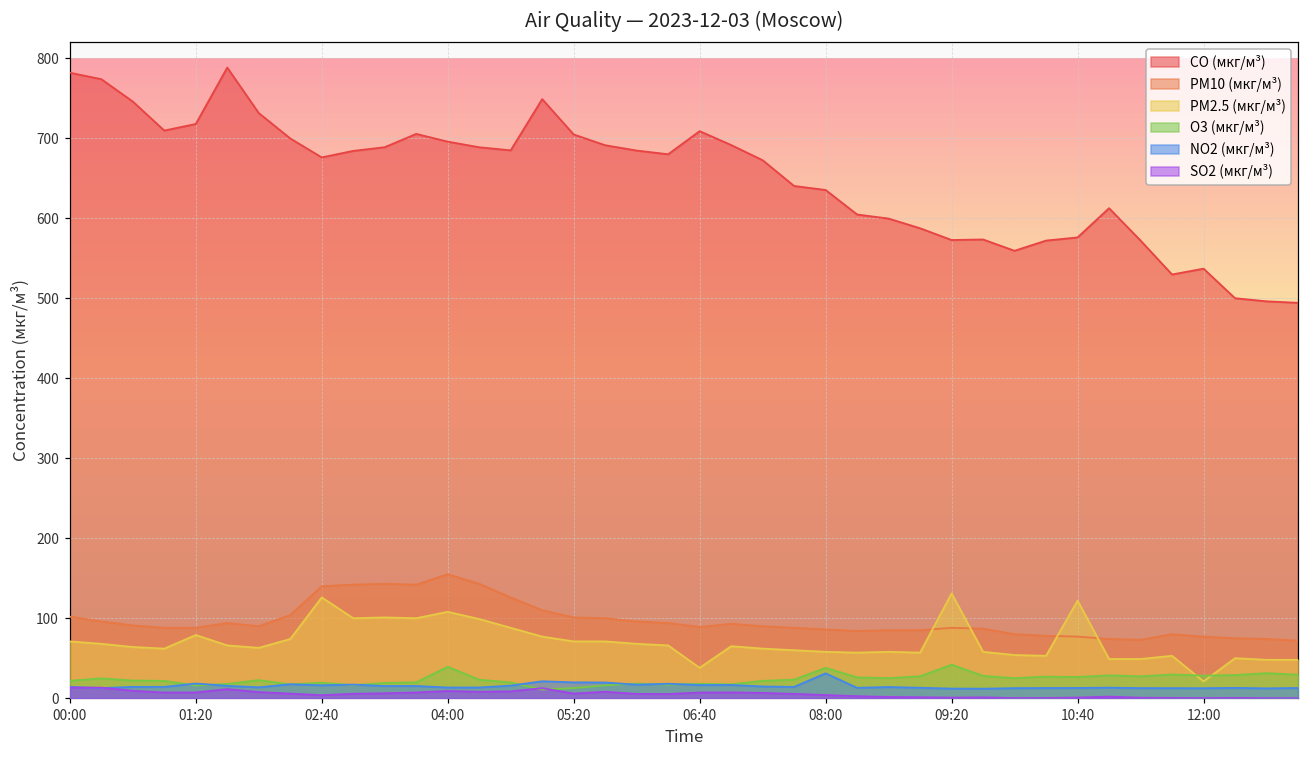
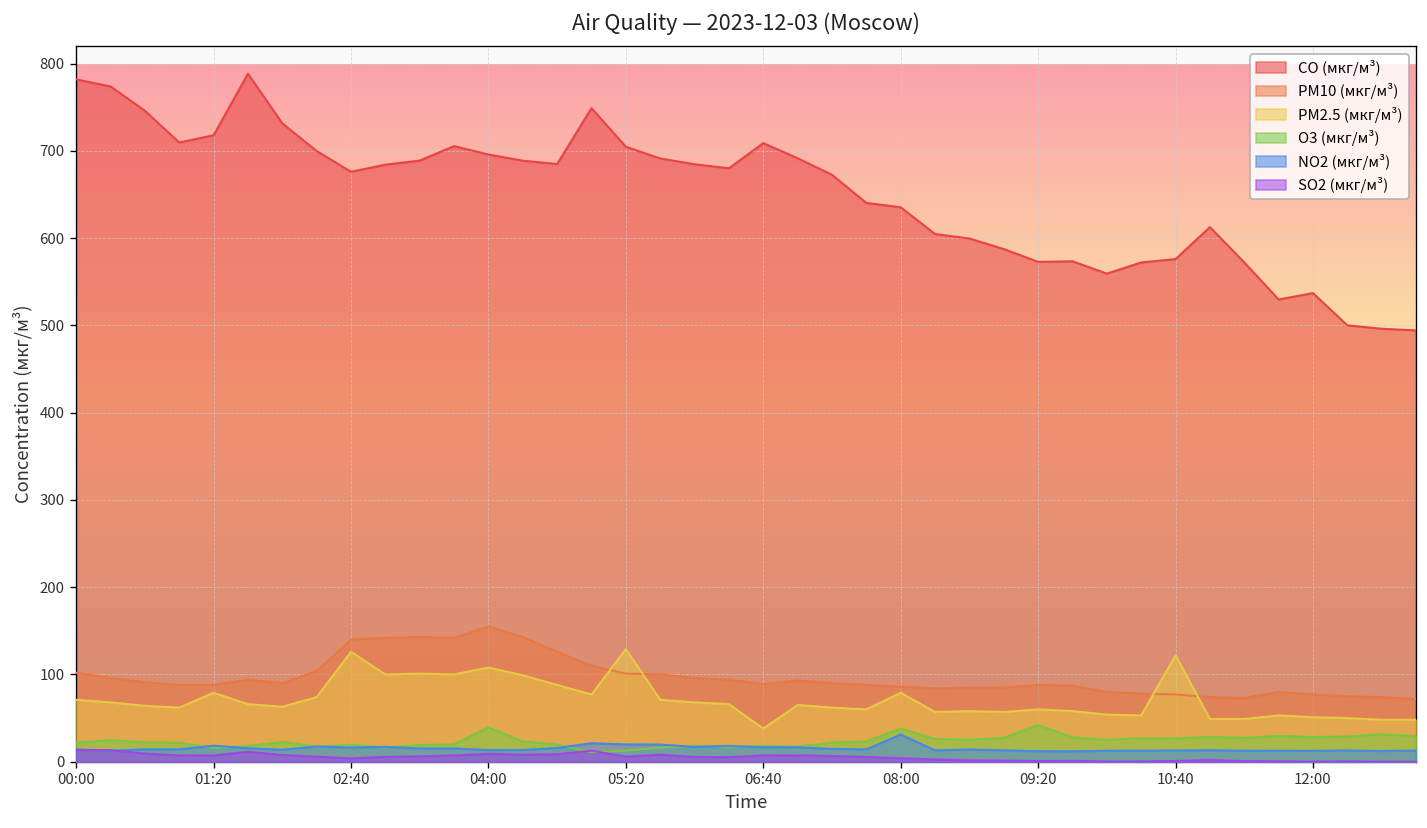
  {
    "PM2.5 (мкг/м³)": {
      "00:00": 70,
      "01:20": 80,
      "02:40": 130,
      "04:00": 110,
-     "05:20": 70,
+     "05:20": 130,
      "06:40": 40,
-     "08:00": 60,
-     "09:20": 130,
+     "08:00": 80,
+     "09:20": 60,
      "10:40": 120,
-     "12:00": 20
+     "12:00": 50
    },
    "O3 (мкг/м³)": {
      "00:00": 20,
      "04:00": 40,
      "05:20": 10,
      "08:00": 40,
      "09:20": 40,
      "10:40": 30,
      "12:00": 30
    },
    "NO2 (мкг/м³)": {
      "04:00": 10,
      "05:20": 20,
      "08:00": 30,
      "09:20": 10,
      "10:40": 10,
      "12:00": 10
    },
    "SO2 (мкг/м³)": {
      "01:20": 10,
      "02:40": 0,
      "04:00": 10,
      "05:20": 10,
      "06:40": 10,
      "08:00": 0,
      "09:20": 0,
      "10:40": 0,
      "12:00": 0
    }
  }
